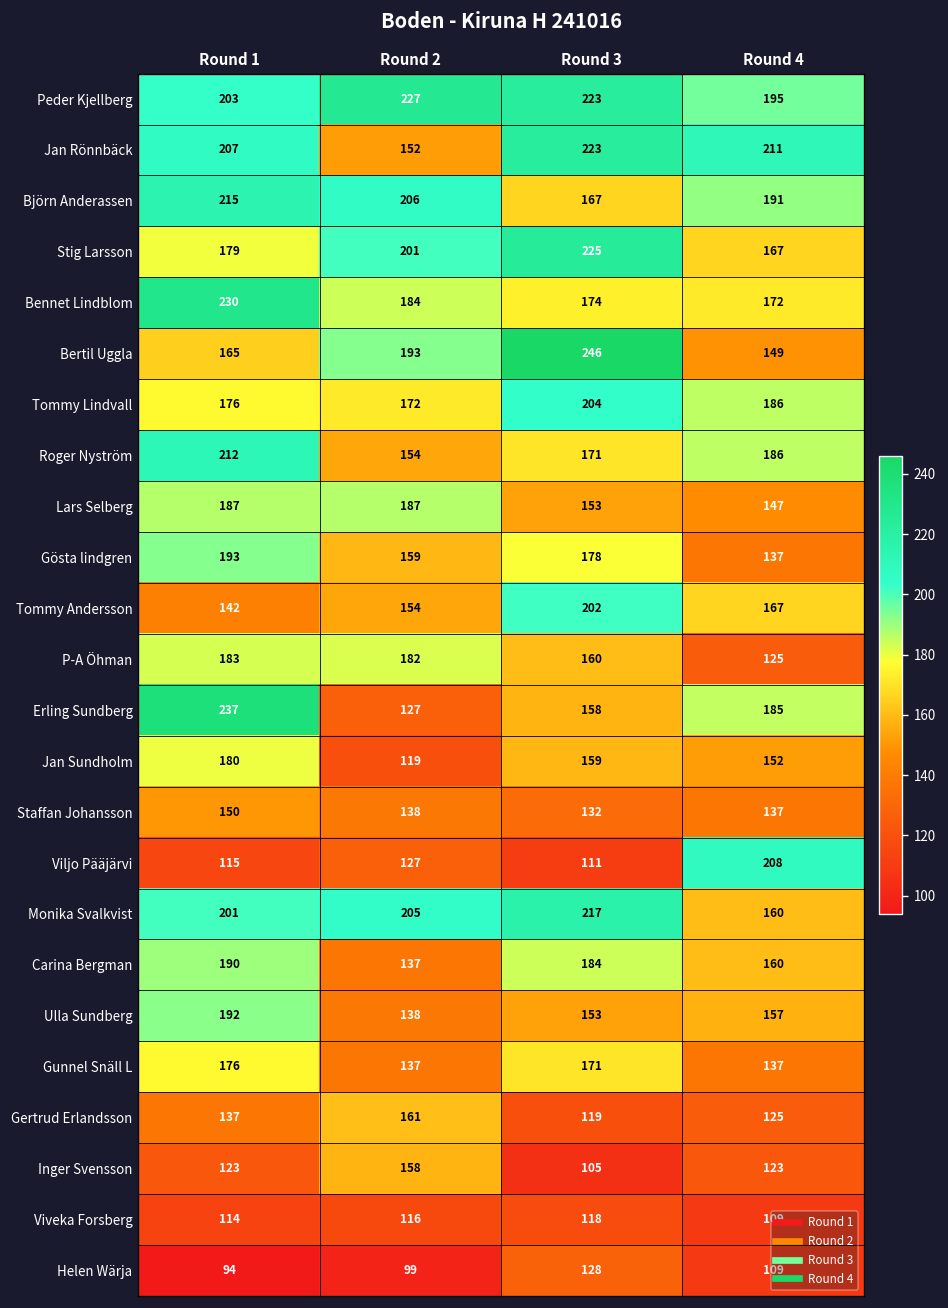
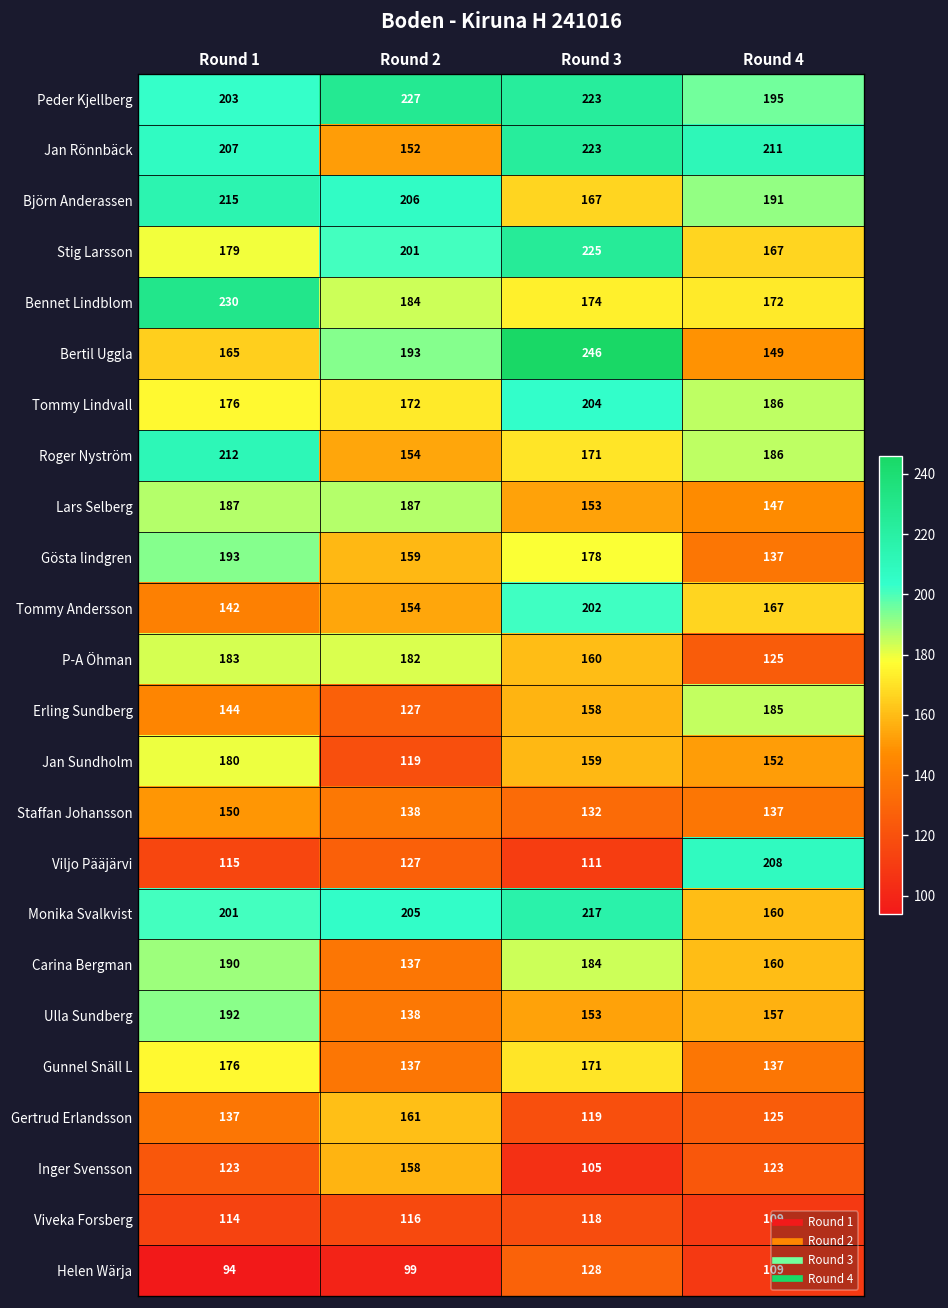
  {
    "Peder Kjellberg": {
      "Round 1": 203,
      "Round 2": 227,
      "Round 3": 223,
      "Round 4": 195
    },
    "Jan Rönnbäck": {
      "Round 1": 207,
      "Round 2": 152,
      "Round 3": 223,
      "Round 4": 211
    },
    "Björn Anderassen": {
      "Round 1": 215,
      "Round 2": 206,
      "Round 3": 167,
      "Round 4": 191
    },
    "Stig Larsson": {
      "Round 1": 179,
      "Round 2": 201,
      "Round 3": 225,
      "Round 4": 167
    },
    "Bennet Lindblom": {
      "Round 1": 230,
      "Round 2": 184,
      "Round 3": 174,
      "Round 4": 172
    },
    "Bertil Uggla": {
      "Round 1": 165,
      "Round 2": 193,
      "Round 3": 246,
      "Round 4": 149
    },
    "Tommy Lindvall": {
      "Round 1": 176,
      "Round 2": 172,
      "Round 3": 204,
      "Round 4": 186
    },
    "Roger Nyström": {
      "Round 1": 212,
      "Round 2": 154,
      "Round 3": 171,
      "Round 4": 186
    },
    "Lars Selberg": {
      "Round 1": 187,
      "Round 2": 187,
      "Round 3": 153,
      "Round 4": 147
    },
    "Gösta lindgren": {
      "Round 1": 193,
      "Round 2": 159,
      "Round 3": 178,
      "Round 4": 137
    },
    "Tommy Andersson": {
      "Round 1": 142,
      "Round 2": 154,
      "Round 3": 202,
      "Round 4": 167
    },
    "P-A Öhman": {
      "Round 1": 183,
      "Round 2": 182,
      "Round 3": 160,
      "Round 4": 125
    },
    "Erling Sundberg": {
-     "Round 1": 237,
+     "Round 1": 144,
      "Round 2": 127,
      "Round 3": 158,
      "Round 4": 185
    },
    "Jan Sundholm": {
      "Round 1": 180,
      "Round 2": 119,
      "Round 3": 159,
      "Round 4": 152
    },
    "Staffan Johansson": {
      "Round 1": 150,
      "Round 2": 138,
      "Round 3": 132,
      "Round 4": 137
    },
    "Viljo Pääjärvi": {
      "Round 1": 115,
      "Round 2": 127,
      "Round 3": 111,
      "Round 4": 208
    },
    "Monika Svalkvist": {
      "Round 1": 201,
      "Round 2": 205,
      "Round 3": 217,
      "Round 4": 160
    },
    "Carina Bergman": {
      "Round 1": 190,
      "Round 2": 137,
      "Round 3": 184,
      "Round 4": 160
    },
    "Ulla Sundberg": {
      "Round 1": 192,
      "Round 2": 138,
      "Round 3": 153,
      "Round 4": 157
    },
    "Gunnel Snäll L": {
      "Round 1": 176,
      "Round 2": 137,
      "Round 3": 171,
      "Round 4": 137
    },
    "Gertrud Erlandsson": {
      "Round 1": 137,
      "Round 2": 161,
      "Round 3": 119,
      "Round 4": 125
    },
    "Inger Svensson": {
      "Round 1": 123,
      "Round 2": 158,
      "Round 3": 105,
      "Round 4": 123
    },
    "Viveka Forsberg": {
      "Round 1": 114,
      "Round 2": 116,
      "Round 3": 118
    },
    "Helen Wärja": {
      "Round 1": 94,
      "Round 2": 99,
      "Round 3": 128
    }
  }
